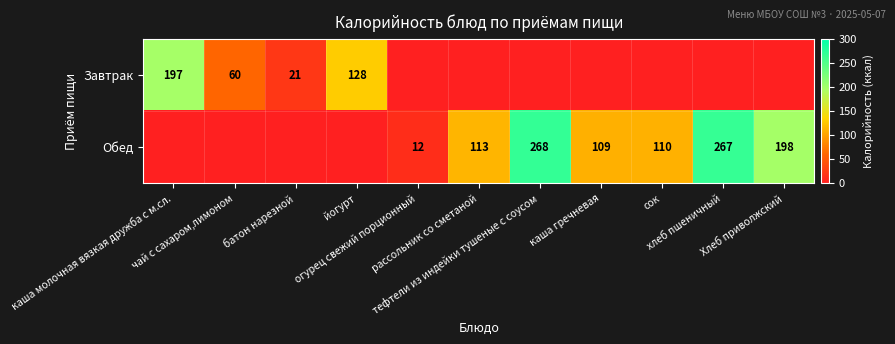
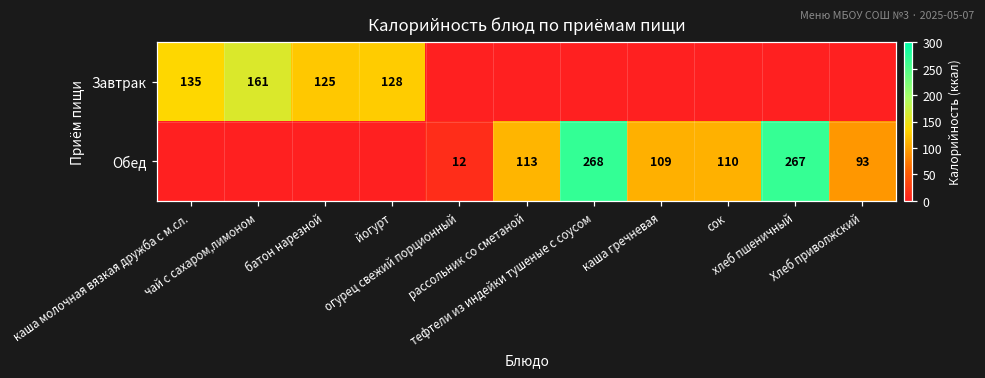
  {
    "Завтрак": {
-     "каша молочная вязкая дружба с м.сл.": 197,
-     "чай с сахаром,лимоном": 60,
-     "батон нарезной": 21,
+     "каша молочная вязкая дружба с м.сл.": 135,
+     "чай с сахаром,лимоном": 161,
+     "батон нарезной": 125,
      "йогурт": 128
    },
    "Обед": {
      "огурец свежий порционный": 12,
      "рассольник со сметаной": 113,
      "тефтели из индейки тушеные с соусом": 268,
      "каша гречневая": 109,
      "сок": 110,
      "хлеб пшеничный": 267,
-     "Хлеб приволжский": 198
+     "Хлеб приволжский": 93
    }
  }
